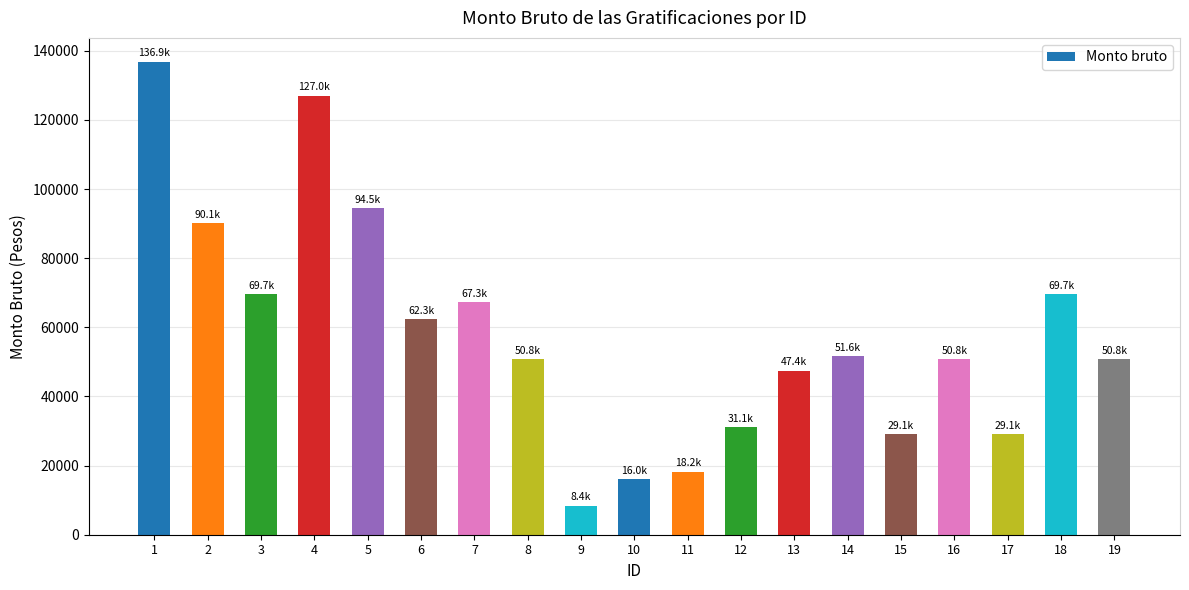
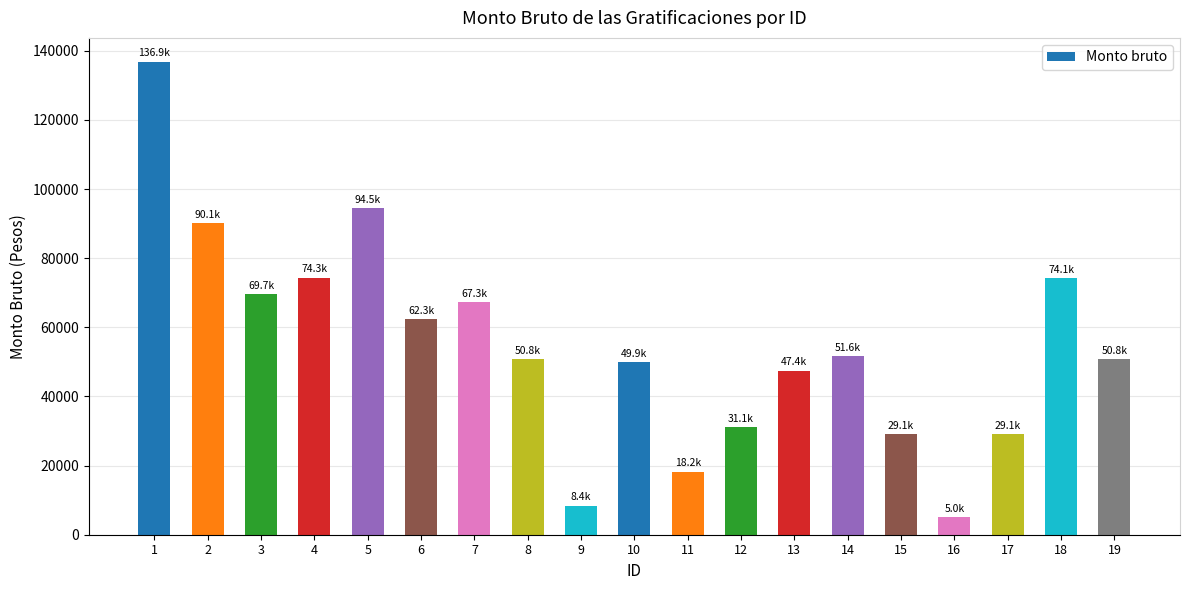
  {
    "1": "136.9k",
    "2": "90.1k",
    "3": "69.7k",
-   "4": "127.0k",
+   "4": "74.3k",
    "5": "94.5k",
    "6": "62.3k",
    "7": "67.3k",
    "8": "50.8k",
    "9": "8.4k",
-   "10": "16.0k",
+   "10": "49.9k",
    "11": "18.2k",
    "12": "31.1k",
    "13": "47.4k",
    "14": "51.6k",
    "15": "29.1k",
-   "16": "50.8k",
+   "16": "5.0k",
    "17": "29.1k",
-   "18": "69.7k",
+   "18": "74.1k",
    "19": "50.8k"
  }
